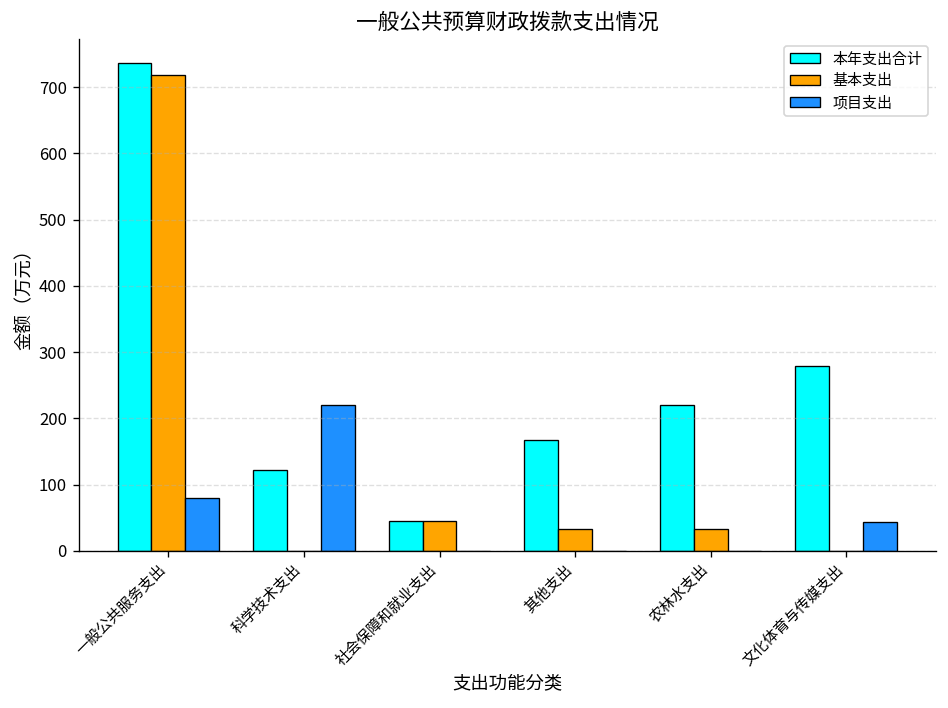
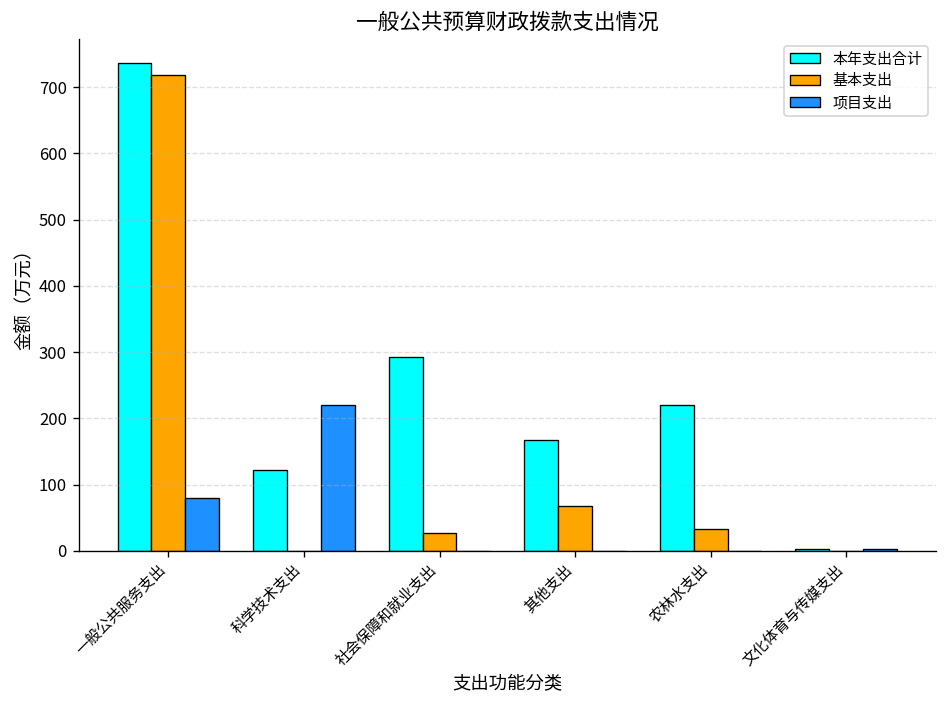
  {
    "本年支出合计": {
      "一般公共服务支出": 740,
      "科学技术支出": 120,
-     "社会保障和就业支出": 50,
+     "社会保障和就业支出": 290,
      "其他支出": 170,
      "农林水支出": 220,
-     "文化体育与传媒支出": 280
+     "文化体育与传媒支出": 0
    },
    "基本支出": {
      "一般公共服务支出": 720,
      "科学技术支出": 0,
-     "社会保障和就业支出": 50,
-     "其他支出": 30,
+     "社会保障和就业支出": 30,
+     "其他支出": 70,
      "农林水支出": 30,
      "文化体育与传媒支出": 0
    },
    "项目支出": {
      "一般公共服务支出": 80,
      "科学技术支出": 220,
      "社会保障和就业支出": 0,
      "其他支出": 0,
      "农林水支出": 0,
-     "文化体育与传媒支出": 40
+     "文化体育与传媒支出": 0
    }
  }
